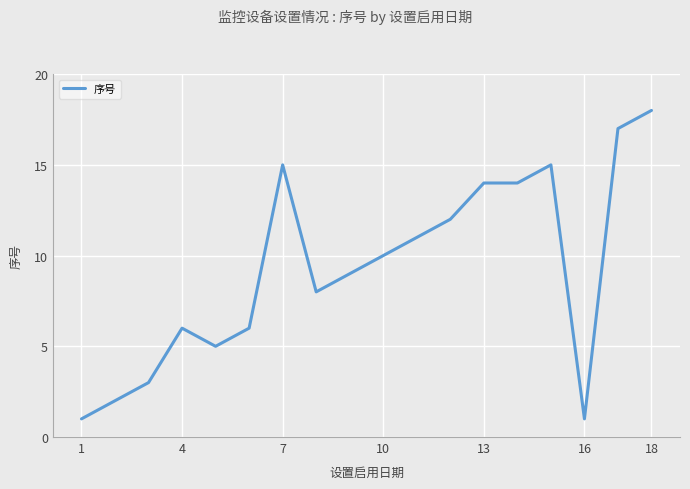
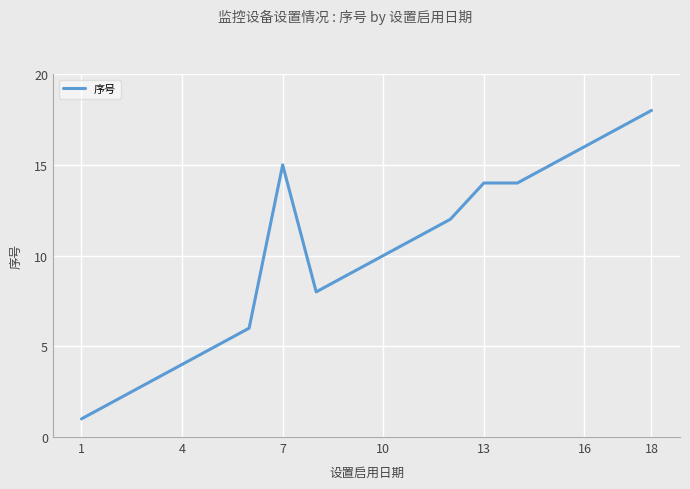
  {
    "1": 1,
-   "4": 6,
+   "4": 4,
    "7": 15,
    "10": 10,
    "13": 14,
-   "16": 1,
+   "16": 16,
    "18": 18
  }
